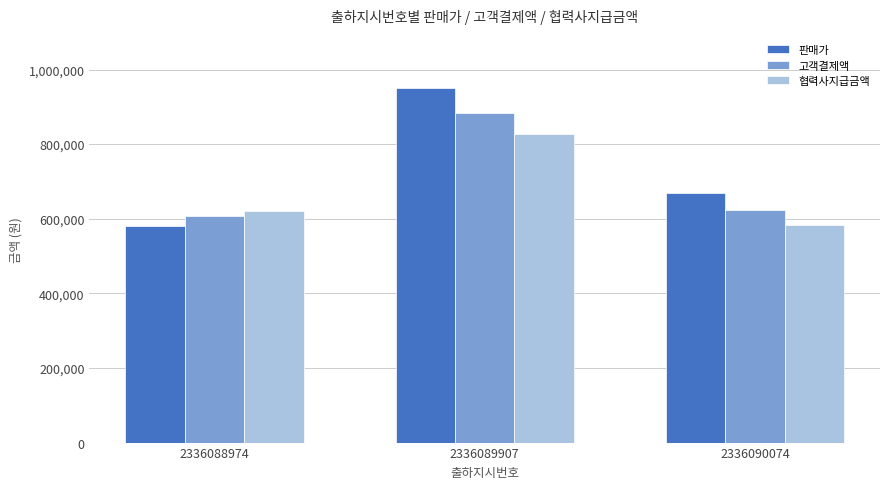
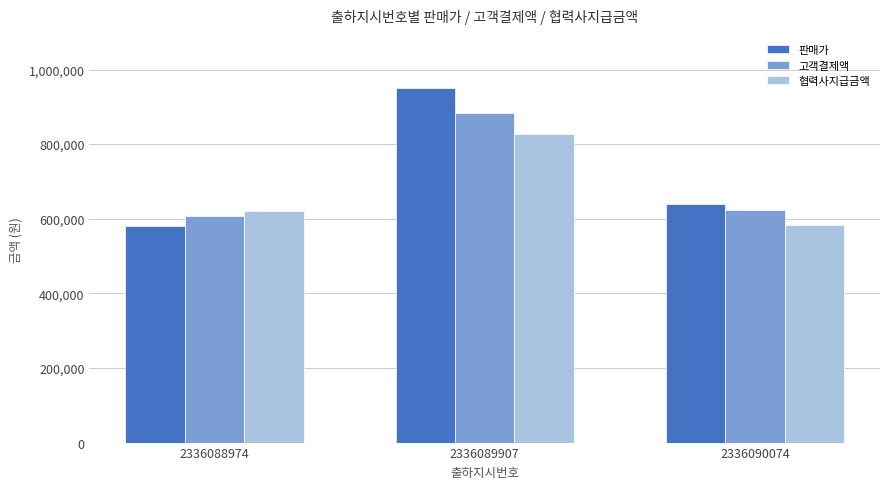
  {
    "판매가": {
      "2336088974": "580,000",
      "2336089907": "950,000",
-     "2336090074": "670,000"
+     "2336090074": "640,000"
    }
  }
